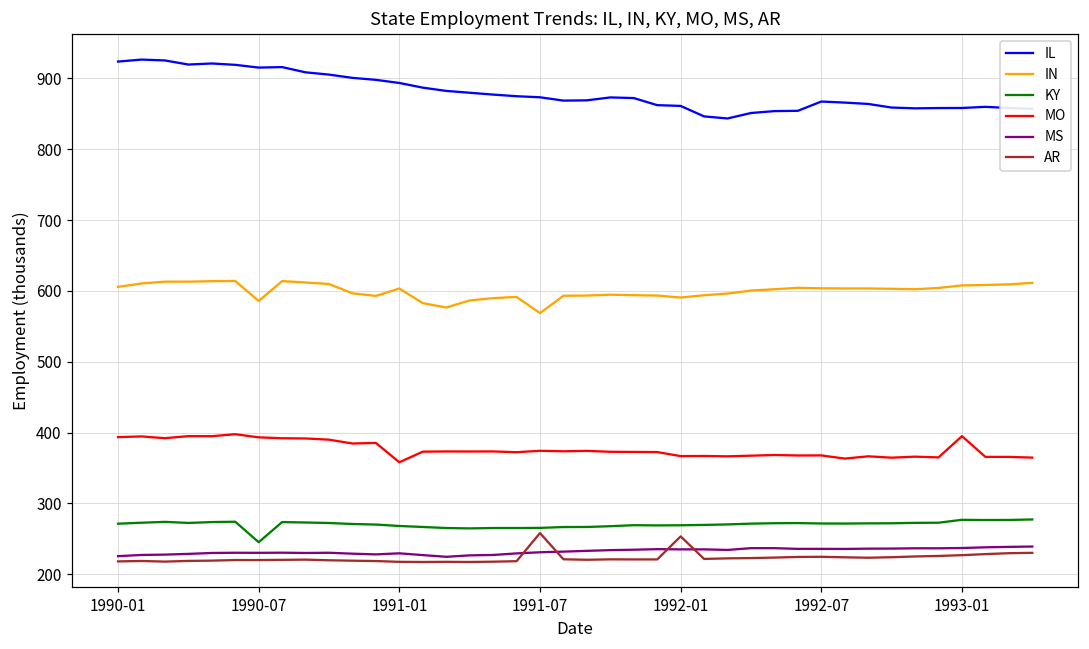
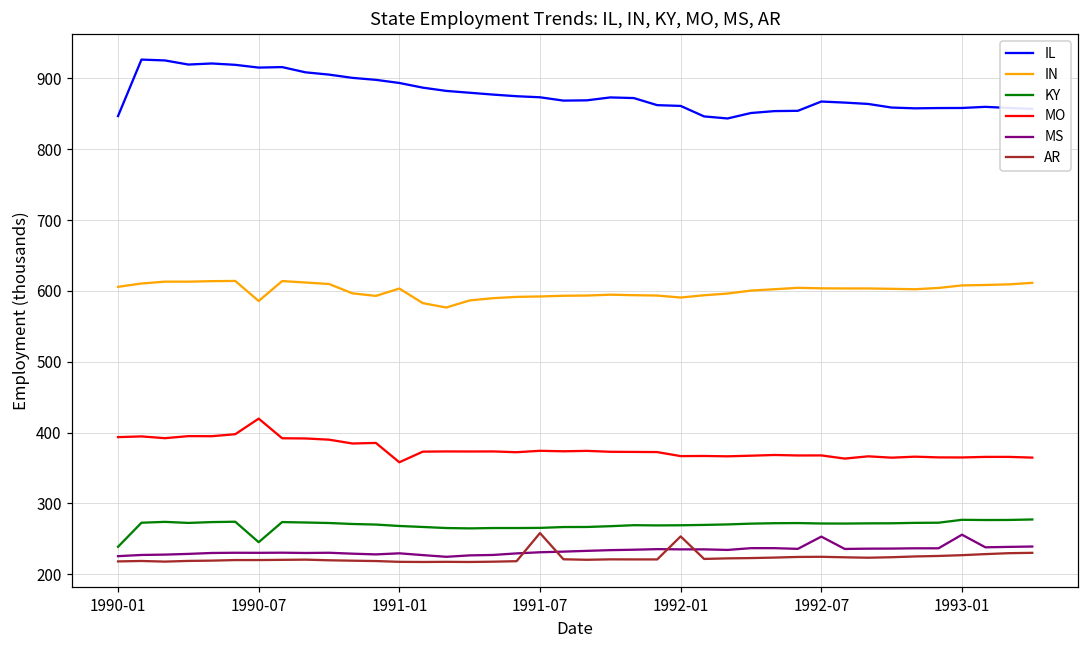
  {
    "IL": {
-     "1990-01": 920,
+     "1990-01": 850,
      "1990-07": 920,
      "1991-01": 890,
      "1991-07": 870,
      "1992-01": 860,
      "1992-07": 870,
      "1993-01": 860
    },
    "IN": {
      "1990-01": 610,
      "1990-07": 590,
      "1991-01": 600,
-     "1991-07": 570,
+     "1991-07": 590,
      "1992-01": 590,
      "1992-07": 600,
      "1993-01": 610
    },
    "KY": {
-     "1990-01": 270,
+     "1990-01": 240,
      "1990-07": 250,
      "1991-01": 270,
      "1991-07": 270,
      "1992-01": 270,
      "1992-07": 270,
      "1993-01": 280
    },
    "MO": {
      "1990-01": 390,
-     "1990-07": 390,
+     "1990-07": 420,
      "1991-01": 360,
      "1991-07": 370,
      "1992-01": 370,
      "1992-07": 370,
-     "1993-01": 400
+     "1993-01": 360
    },
    "MS": {
      "1990-01": 230,
      "1990-07": 230,
      "1991-01": 230,
      "1991-07": 230,
      "1992-01": 240,
-     "1992-07": 240,
-     "1993-01": 240
+     "1992-07": 250,
+     "1993-01": 260
    },
    "AR": {
      "1990-01": 220,
      "1990-07": 220,
      "1991-01": 220,
      "1991-07": 260,
      "1992-01": 250,
      "1992-07": 220,
      "1993-01": 230
    }
  }
